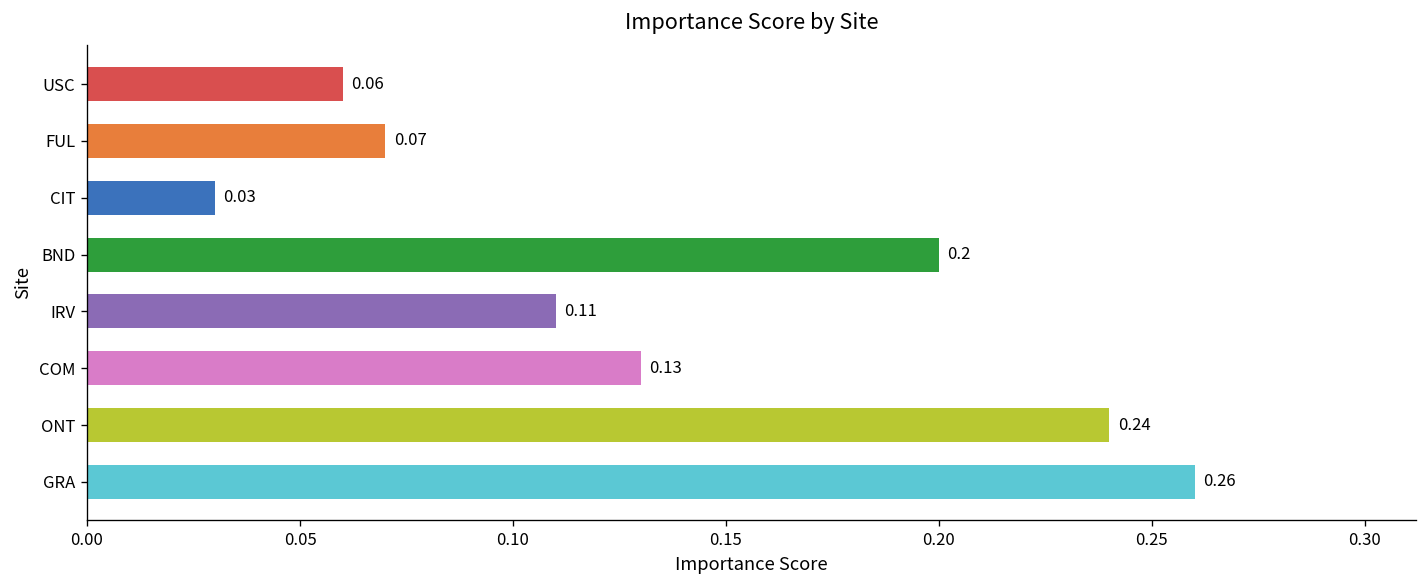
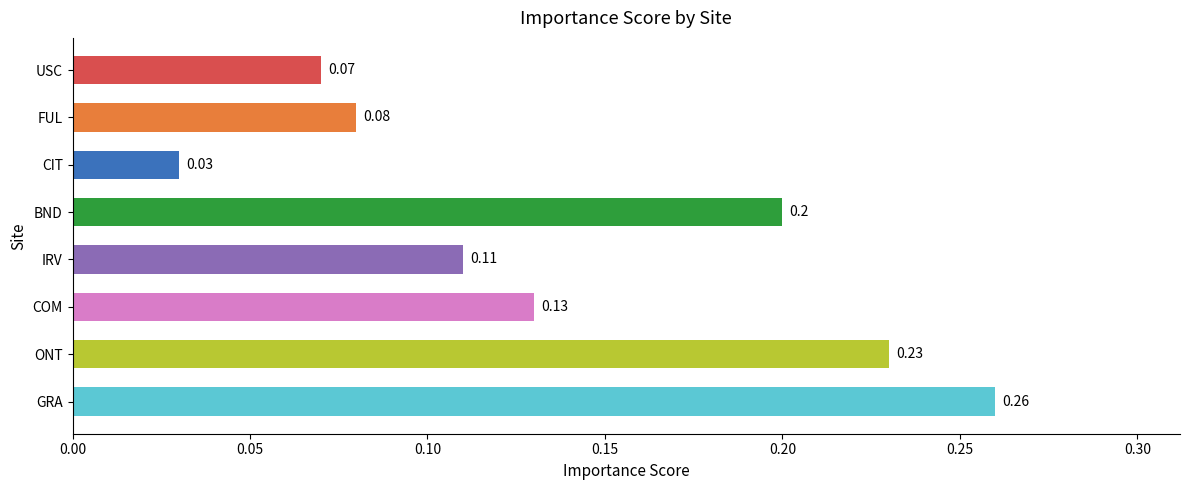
  {
-   "USC": 0.06,
-   "FUL": 0.07,
+   "USC": 0.07,
+   "FUL": 0.08,
    "CIT": 0.03,
    "BND": 0.2,
    "IRV": 0.11,
    "COM": 0.13,
-   "ONT": 0.24,
+   "ONT": 0.23,
    "GRA": 0.26
  }
